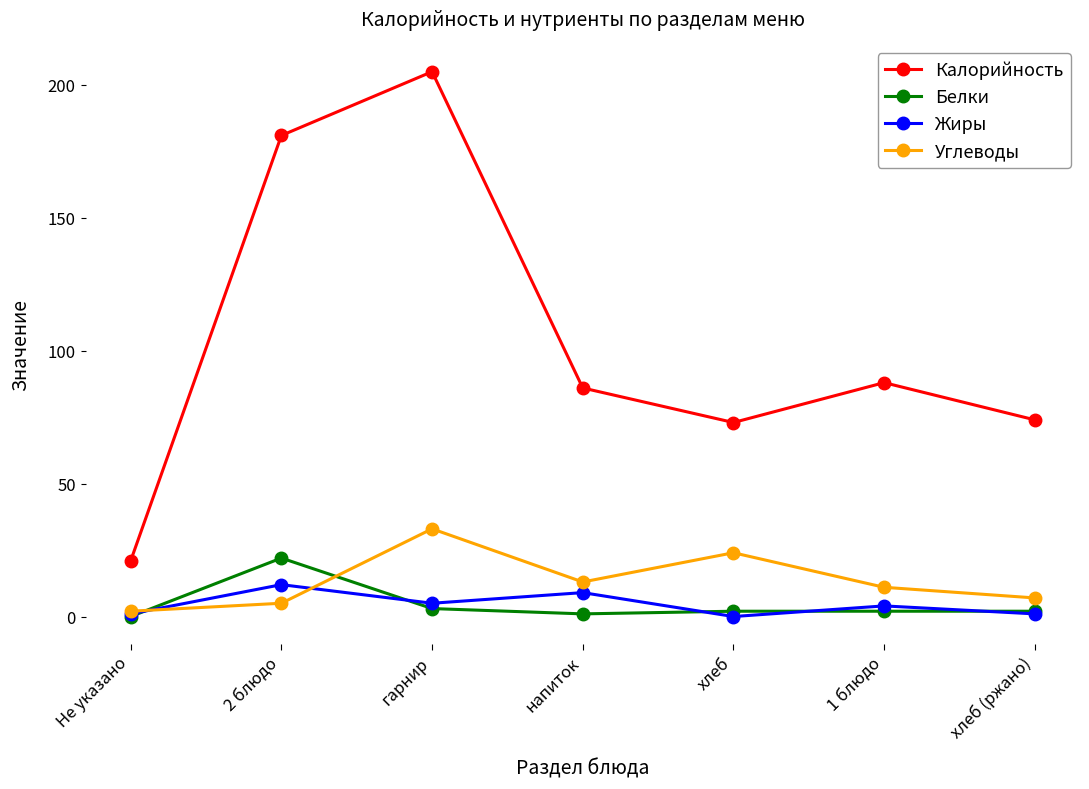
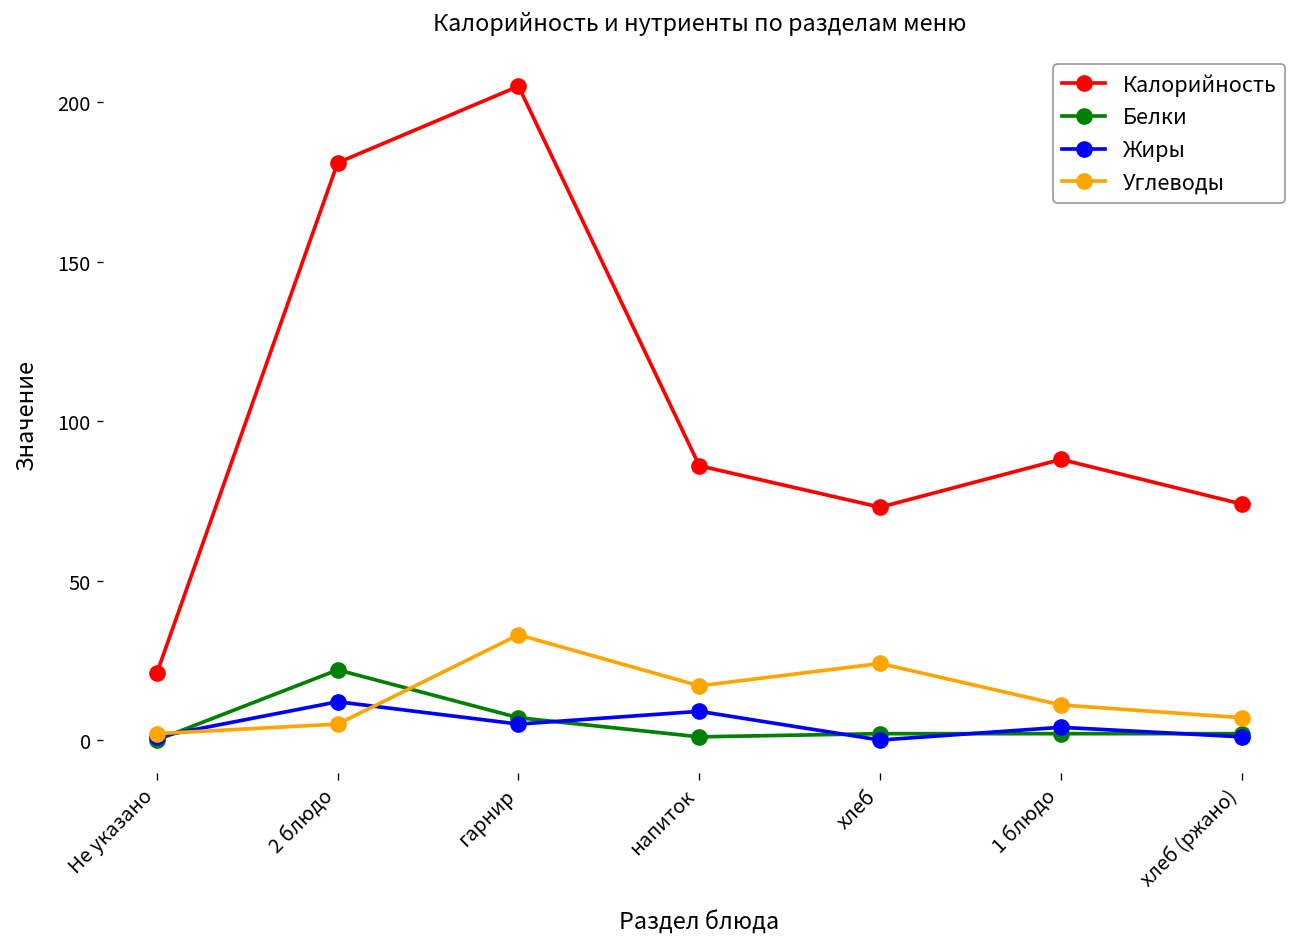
  {
    "Калорийность": {
      "Не указано": 21,
      "2 блюдо": 181,
      "гарнир": 205,
      "напиток": 86,
      "хлеб": 73,
      "1 блюдо": 88,
      "хлеб (ржано)": 74
    },
    "Белки": {
      "Не указано": 0,
      "2 блюдо": 22,
-     "гарнир": 3,
+     "гарнир": 7,
      "напиток": 1,
      "хлеб": 2,
      "1 блюдо": 2,
      "хлеб (ржано)": 2
    },
    "Жиры": {
      "Не указано": 1,
      "2 блюдо": 12,
      "гарнир": 5,
      "напиток": 9,
      "хлеб": 0,
      "1 блюдо": 4,
      "хлеб (ржано)": 1
    },
    "Углеводы": {
      "Не указано": 2,
      "2 блюдо": 5,
      "гарнир": 33,
-     "напиток": 13,
+     "напиток": 17,
      "хлеб": 24,
      "1 блюдо": 11,
      "хлеб (ржано)": 7
    }
  }
